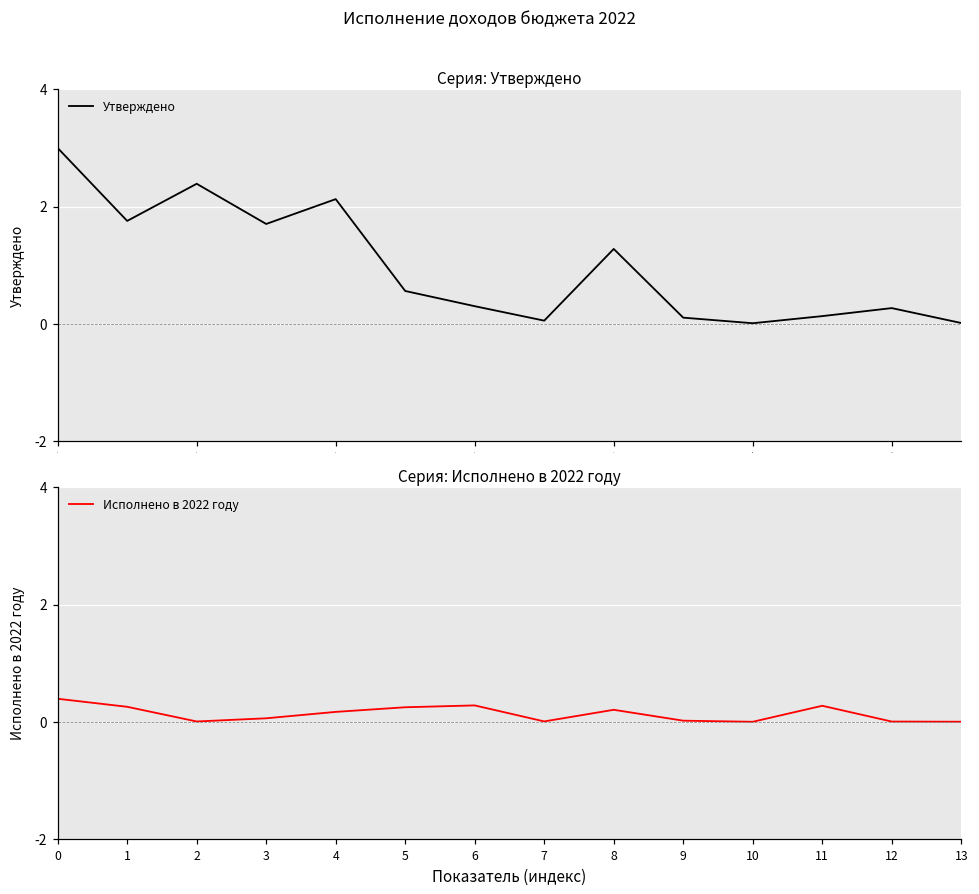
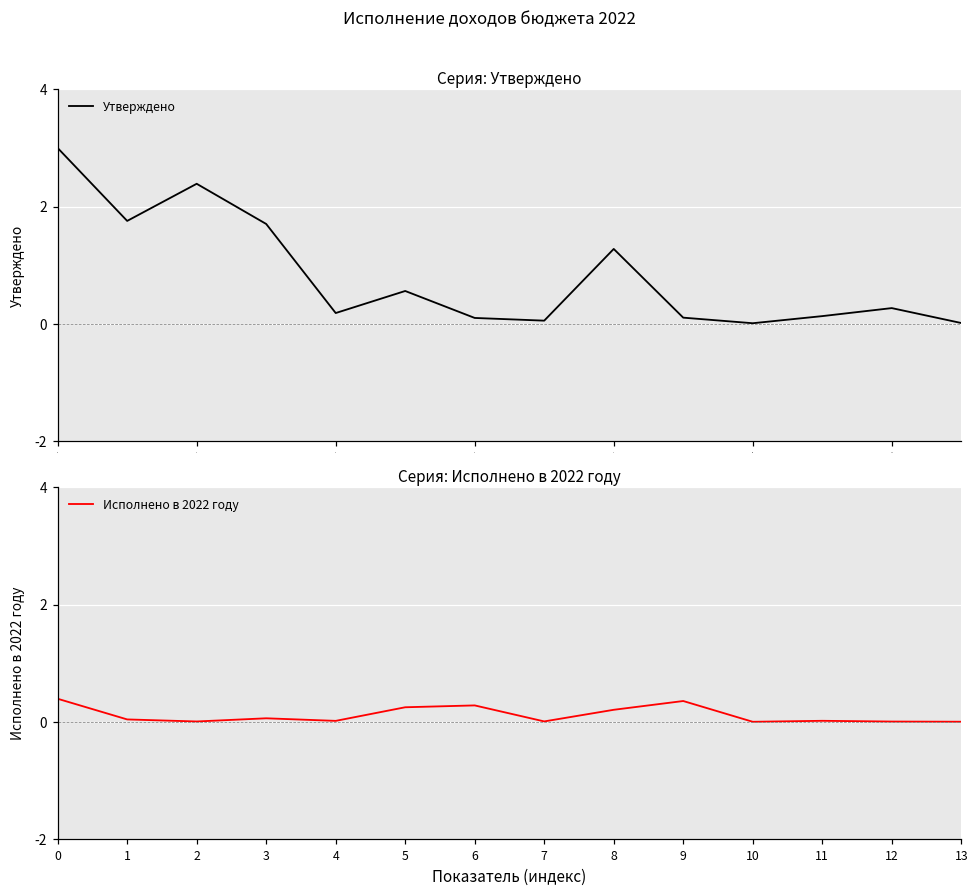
  {
    "Серия: Утверждено": {
      "0": 3.0,
      "2": 2.4,
-     "4": 2.1,
-     "6": 0.3,
+     "4": 0.2,
+     "6": 0.1,
      "8": 1.3,
      "10": 0.0,
      "12": 0.3
    },
    "Серия: Исполнено в 2022 году": {
      "0": 0.4,
-     "1": 0.3,
+     "1": 0.0,
      "2": 0.0,
      "3": 0.1,
-     "4": 0.2,
+     "4": 0.0,
      "5": 0.2,
      "6": 0.3,
      "7": 0.0,
      "8": 0.2,
-     "9": 0.0,
+     "9": 0.4,
      "10": 0.0,
-     "11": 0.3,
+     "11": 0.0,
      "12": 0.0,
      "13": 0.0
    }
  }
